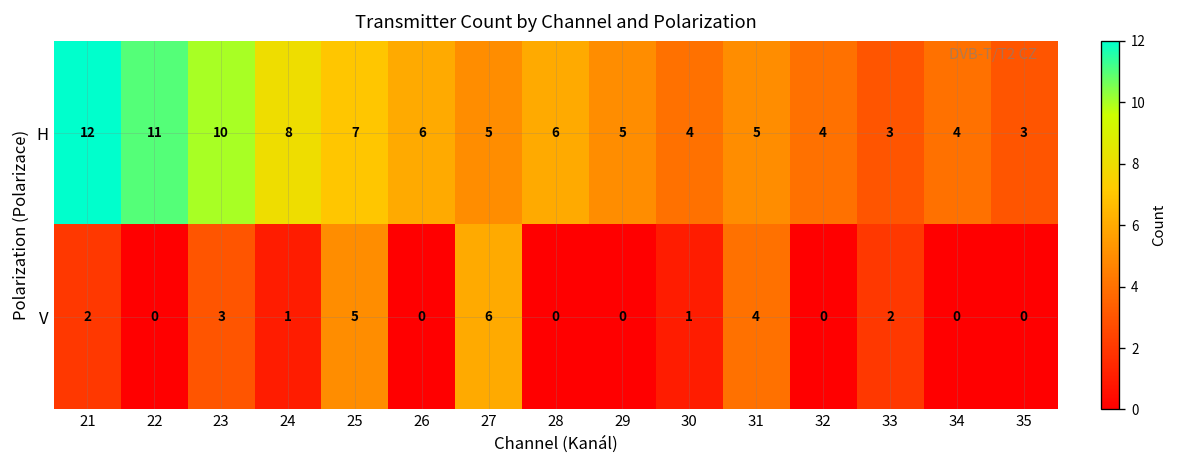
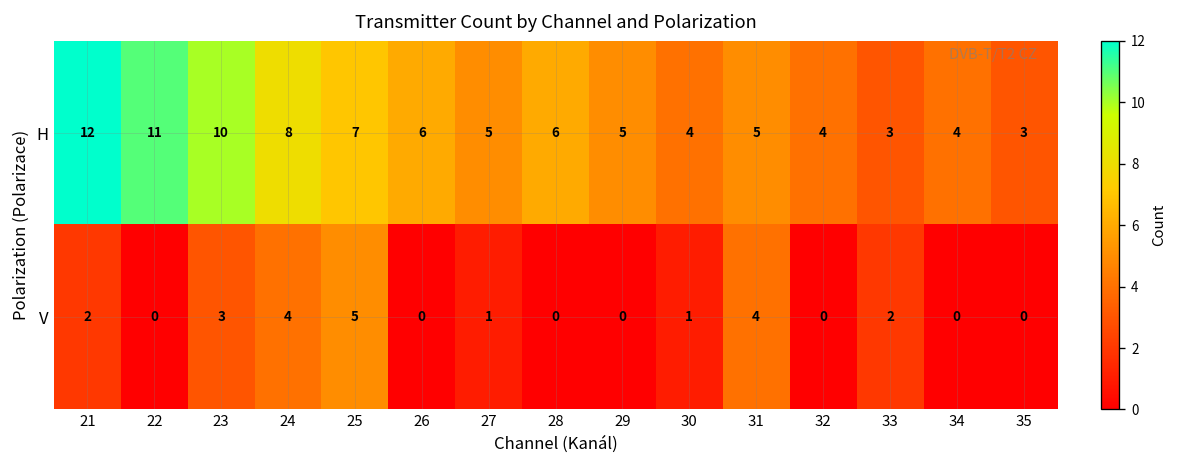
  {
    "H": {
      "21": 12,
      "22": 11,
      "23": 10,
      "24": 8,
      "25": 7,
      "26": 6,
      "27": 5,
      "28": 6,
      "29": 5,
      "30": 4,
      "31": 5,
      "32": 4,
      "33": 3,
      "34": 4
    },
    "V": {
      "21": 2,
      "22": 0,
      "23": 3,
-     "24": 1,
+     "24": 4,
      "25": 5,
      "26": 0,
-     "27": 6,
+     "27": 1,
      "28": 0,
      "29": 0,
      "30": 1,
      "31": 4,
      "32": 0,
      "33": 2,
      "34": 0,
      "35": 0
    }
  }
